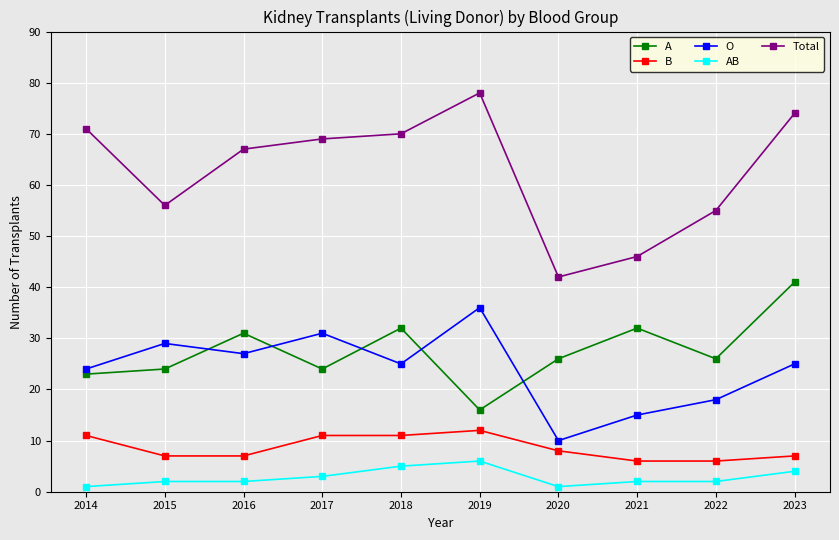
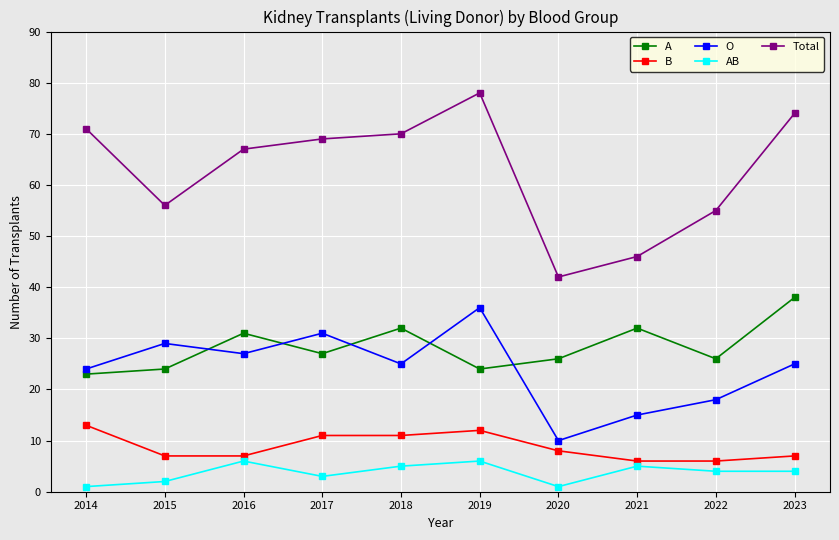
  {
    "A": {
      "2014": 23,
      "2015": 24,
      "2016": 31,
-     "2017": 24,
+     "2017": 27,
      "2018": 32,
-     "2019": 16,
+     "2019": 24,
      "2020": 26,
      "2021": 32,
      "2022": 26,
-     "2023": 41
+     "2023": 38
    },
    "B": {
-     "2014": 11,
+     "2014": 13,
      "2015": 7,
      "2016": 7,
      "2017": 11,
      "2018": 11,
      "2019": 12,
      "2020": 8,
      "2021": 6,
      "2022": 6,
      "2023": 7
    },
    "O": {
      "2014": 24,
      "2015": 29,
      "2016": 27,
      "2017": 31,
      "2018": 25,
      "2019": 36,
      "2020": 10,
      "2021": 15,
      "2022": 18,
      "2023": 25
    },
    "AB": {
      "2014": 1,
      "2015": 2,
-     "2016": 2,
+     "2016": 6,
      "2017": 3,
      "2018": 5,
      "2019": 6,
      "2020": 1,
-     "2021": 2,
-     "2022": 2,
+     "2021": 5,
+     "2022": 4,
      "2023": 4
    },
    "Total": {
      "2014": 71,
      "2015": 56,
      "2016": 67,
      "2017": 69,
      "2018": 70,
      "2019": 78,
      "2020": 42,
      "2021": 46,
      "2022": 55,
      "2023": 74
    }
  }
